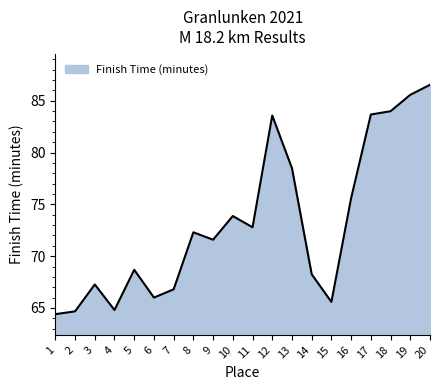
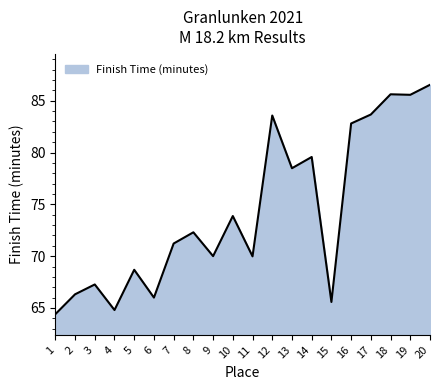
  {
    "1": 64.4,
-   "2": 64.7,
+   "2": 66.3,
    "3": 67.3,
    "4": 64.8,
    "5": 68.7,
    "6": 66.0,
-   "7": 66.8,
+   "7": 71.2,
    "8": 72.3,
-   "9": 71.6,
+   "9": 70.0,
    "10": 73.9,
-   "11": 72.8,
+   "11": 70.0,
    "12": 83.6,
    "13": 78.5,
-   "14": 68.3,
+   "14": 79.6,
    "15": 65.6,
-   "16": 75.6,
+   "16": 82.8,
    "17": 83.7,
-   "18": 84.0,
+   "18": 85.6,
    "19": 85.6,
    "20": 86.5
  }
